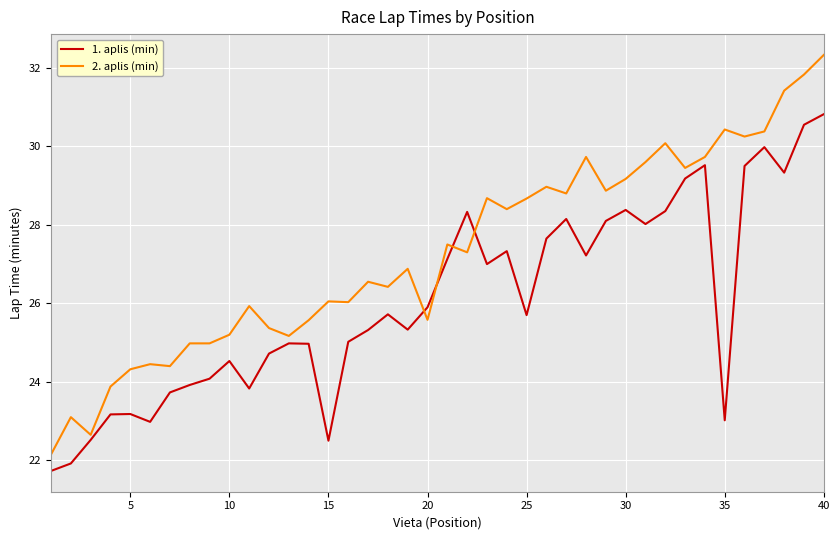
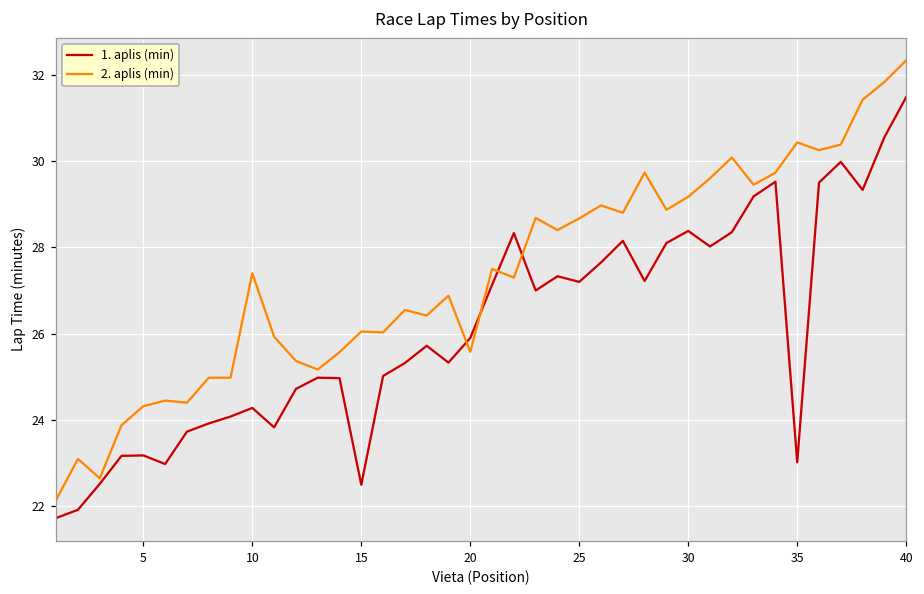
  {
    "1. aplis (min)": {
      "5": 23.2,
-     "10": 24.5,
+     "10": 24.3,
      "15": 22.5,
      "20": 25.9,
-     "25": 25.7,
+     "25": 27.2,
      "30": 28.4,
      "35": 23.0,
-     "40": 30.8
+     "40": 31.5
    },
    "2. aplis (min)": {
      "5": 24.3,
-     "10": 25.2,
+     "10": 27.4,
      "15": 26.1,
      "20": 25.6,
      "25": 28.7,
      "30": 29.2,
      "35": 30.4,
      "40": 32.3
    }
  }
